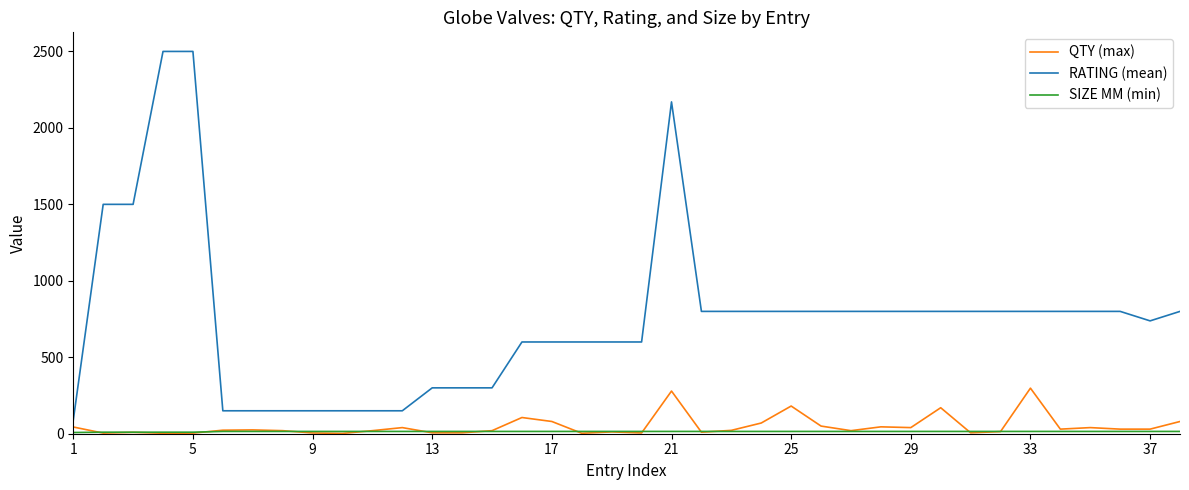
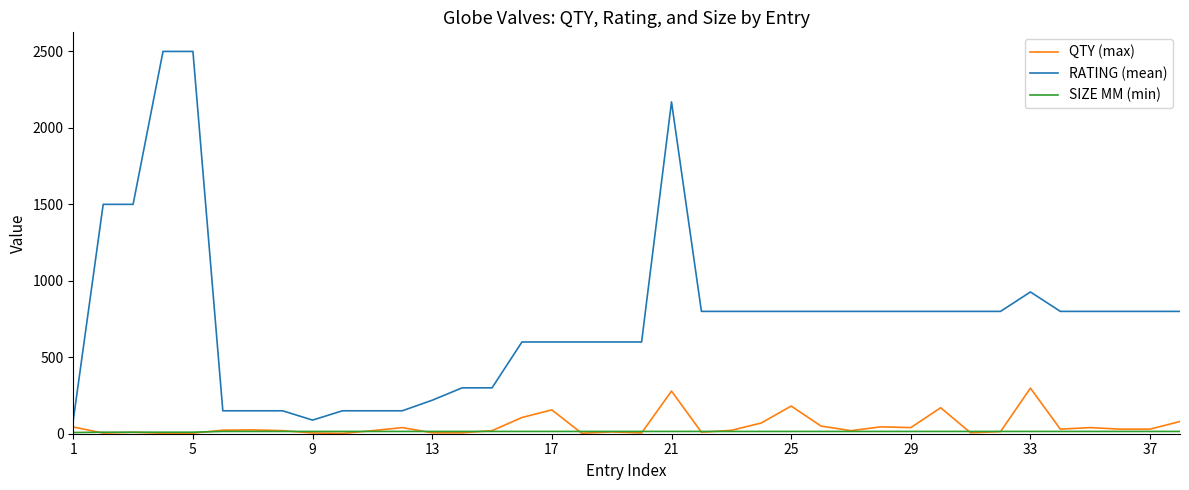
  {
    "QTY (max)": {
      "1": 40,
-     "17": 80,
+     "17": 160,
      "21": 280,
      "25": 180,
      "29": 40,
      "33": 300
    },
    "RATING (mean)": {
      "1": 90,
      "5": 2500,
-     "9": 150,
-     "13": 300,
+     "9": 90,
+     "13": 220,
      "17": 600,
      "21": 2170,
      "25": 800,
      "29": 800,
-     "33": 800,
-     "37": 740
+     "33": 930,
+     "37": 800
    },
    "SIZE MM (min)": {
      "1": 10,
      "17": 20,
      "21": 20,
      "25": 20,
      "29": 20,
      "33": 20
    }
  }
